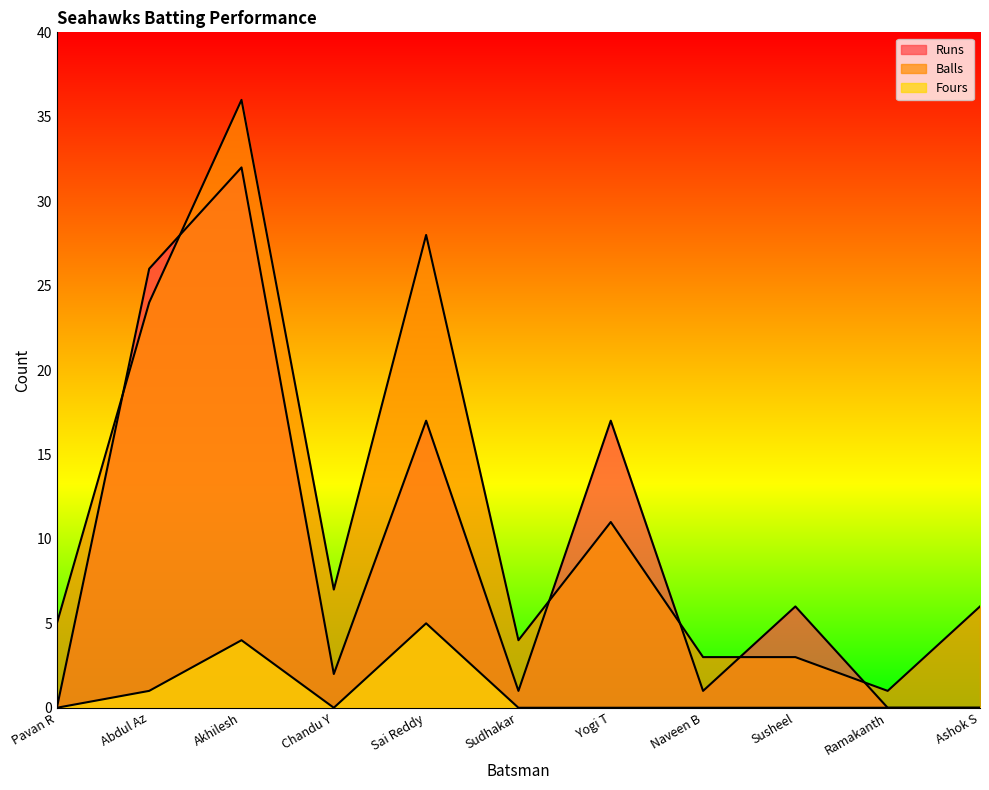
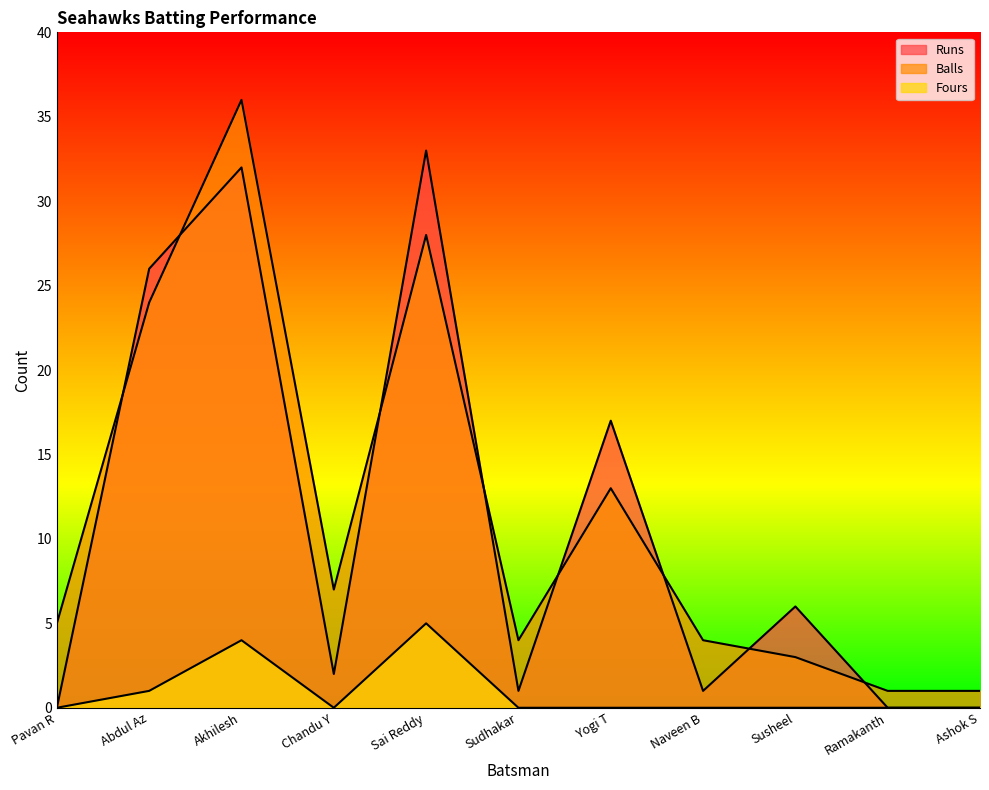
  {
    "Runs": {
      "Abdul Az": 26,
      "Akhilesh": 32,
      "Chandu Y": 2,
-     "Sai Reddy": 17,
+     "Sai Reddy": 33,
      "Sudhakar": 1,
      "Yogi T": 17,
      "Naveen B": 1,
      "Susheel": 6
    },
    "Balls": {
      "Pavan R": 5,
      "Abdul Az": 24,
      "Akhilesh": 36,
      "Chandu Y": 7,
      "Sai Reddy": 28,
      "Sudhakar": 4,
-     "Yogi T": 11,
-     "Naveen B": 3,
+     "Yogi T": 13,
+     "Naveen B": 4,
      "Susheel": 3,
      "Ramakanth": 1,
-     "Ashok S": 6
+     "Ashok S": 1
    },
    "Fours": {
      "Abdul Az": 1,
      "Akhilesh": 4,
      "Chandu Y": 0,
      "Sai Reddy": 5,
      "Sudhakar": 0,
      "Yogi T": 0,
      "Naveen B": 0,
      "Susheel": 0
    }
  }
